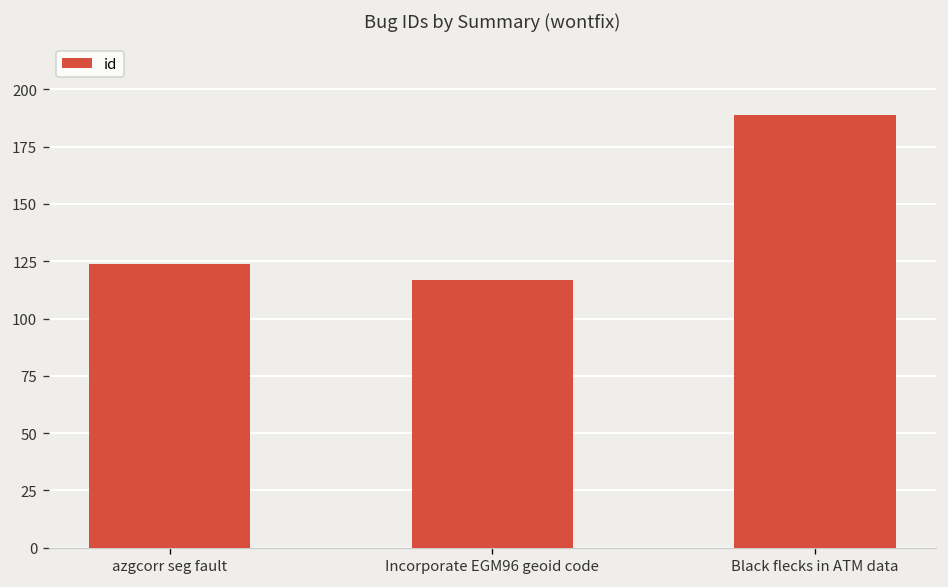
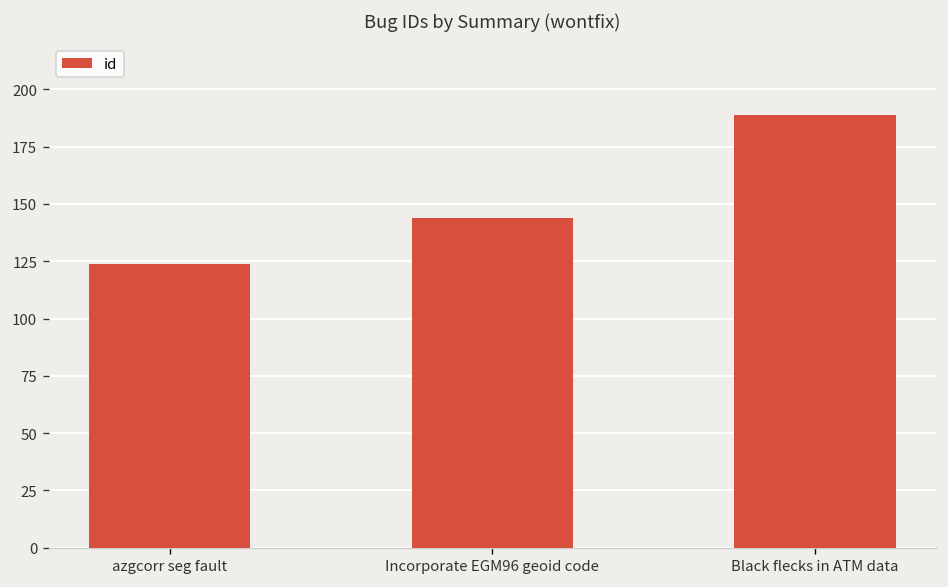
  {
    "azgcorr seg fault": 124,
-   "Incorporate EGM96 geoid code": 117,
+   "Incorporate EGM96 geoid code": 144,
    "Black flecks in ATM data": 189
  }
